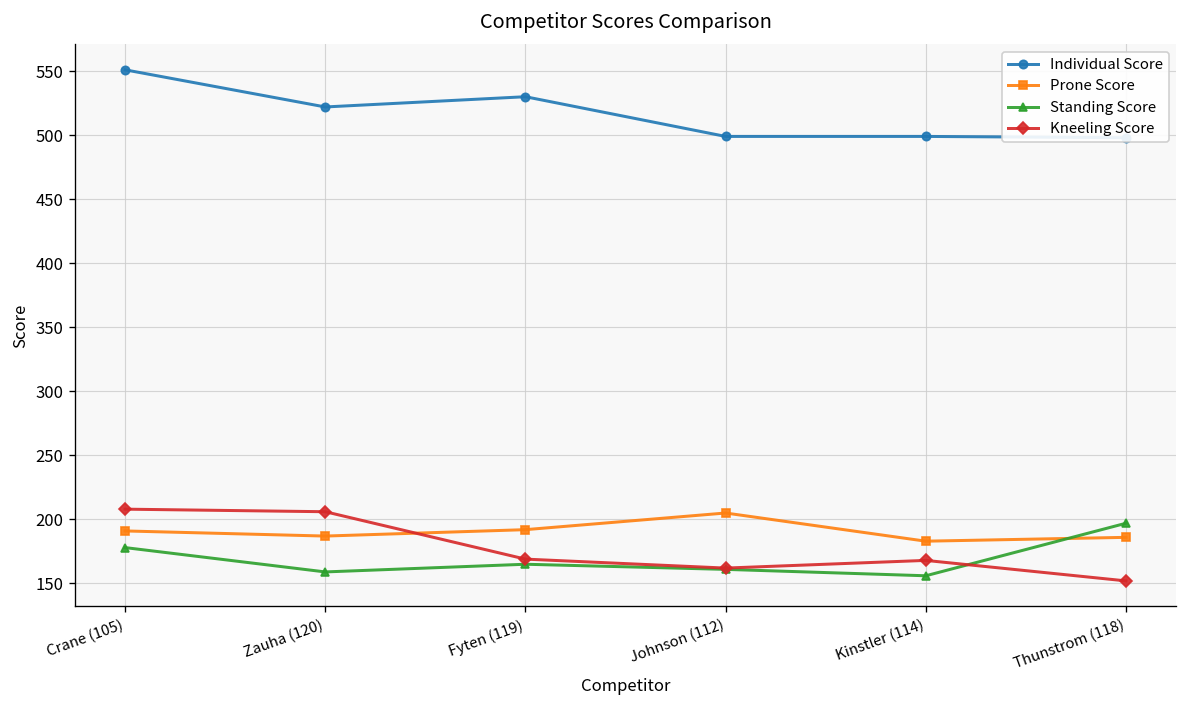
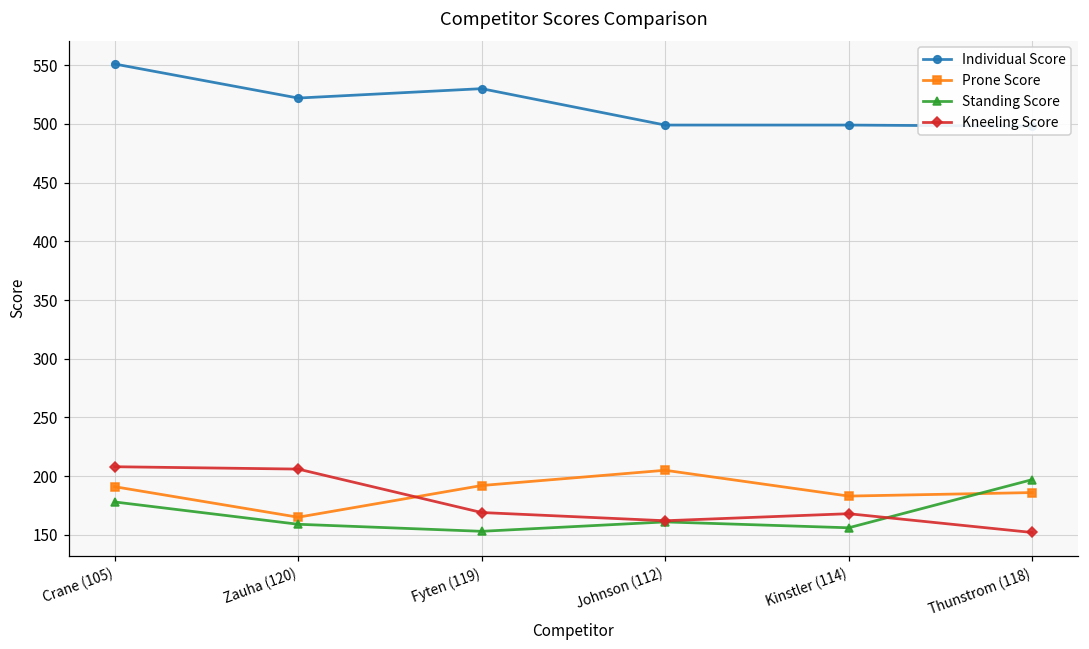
  {
    "Individual Score": {
      "Crane (105)": 551,
      "Zauha (120)": 522,
      "Fyten (119)": 530,
      "Johnson (112)": 499,
      "Kinstler (114)": 499
    },
    "Prone Score": {
      "Crane (105)": 191,
-     "Zauha (120)": 187,
+     "Zauha (120)": 165,
      "Fyten (119)": 192,
      "Johnson (112)": 205,
      "Kinstler (114)": 183,
      "Thunstrom (118)": 186
    },
    "Standing Score": {
      "Crane (105)": 178,
      "Zauha (120)": 159,
-     "Fyten (119)": 165,
+     "Fyten (119)": 153,
      "Kinstler (114)": 156,
      "Thunstrom (118)": 197
    },
    "Kneeling Score": {
      "Crane (105)": 208,
      "Zauha (120)": 206,
      "Fyten (119)": 169,
      "Kinstler (114)": 168,
      "Thunstrom (118)": 152
    }
  }
